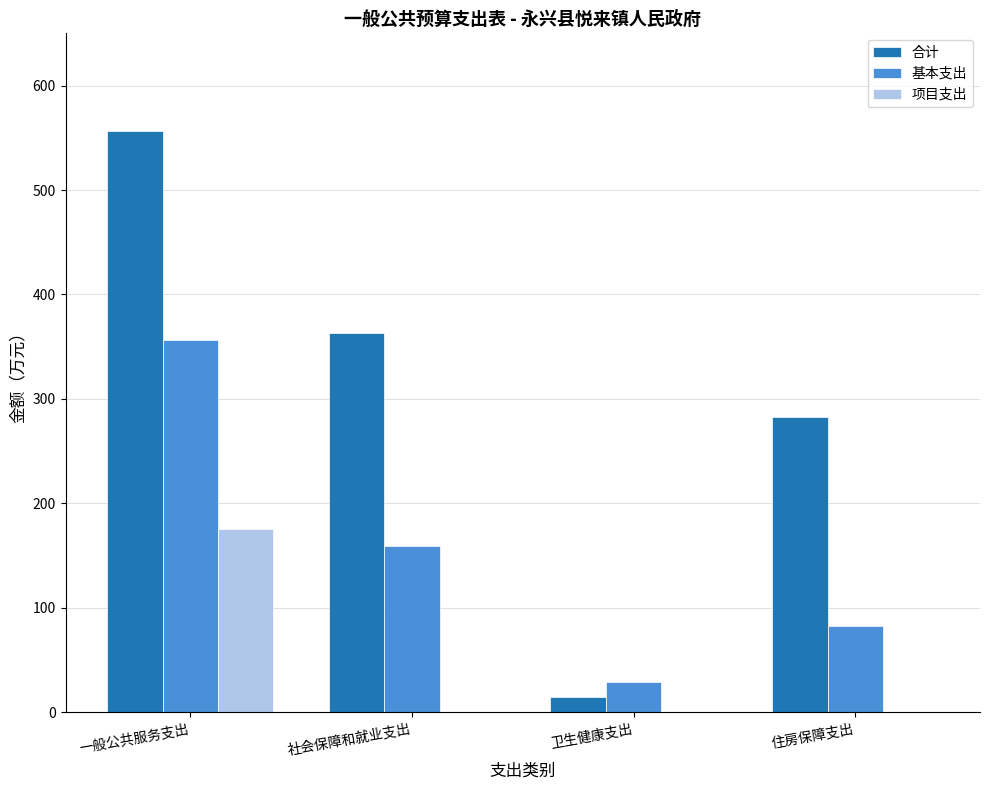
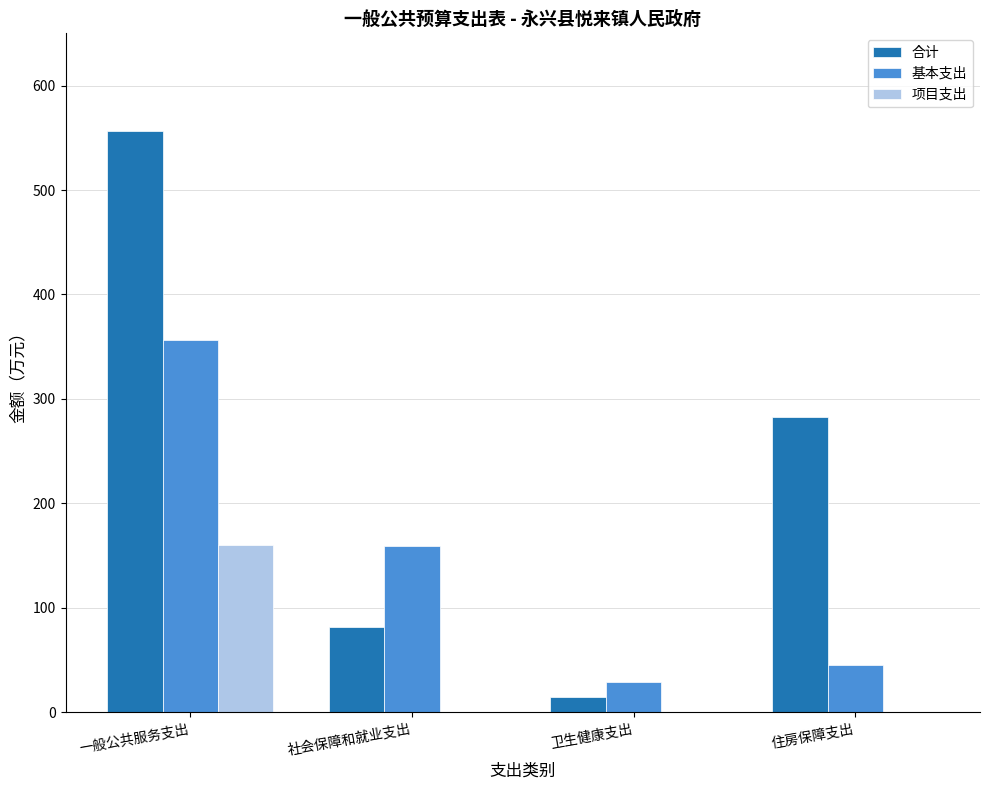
  {
    "合计": {
      "一般公共服务支出": 557,
-     "社会保障和就业支出": 363,
+     "社会保障和就业支出": 82,
      "卫生健康支出": 15,
      "住房保障支出": 283
    },
    "基本支出": {
      "一般公共服务支出": 356,
      "社会保障和就业支出": 159,
      "卫生健康支出": 29,
-     "住房保障支出": 82
+     "住房保障支出": 45
    },
    "项目支出": {
-     "一般公共服务支出": 175,
+     "一般公共服务支出": 160,
      "社会保障和就业支出": 0,
      "卫生健康支出": 0,
      "住房保障支出": 0
    }
  }
